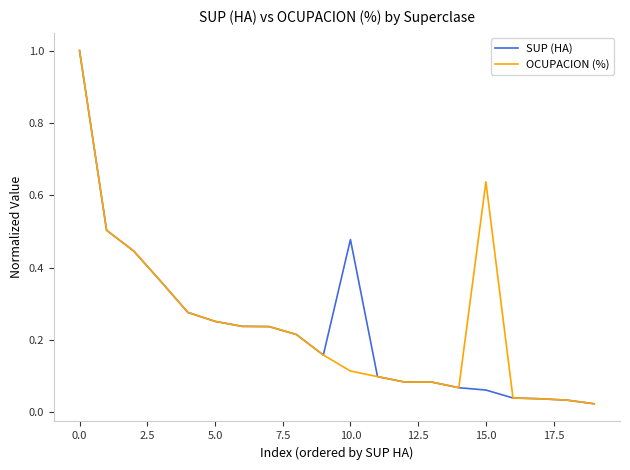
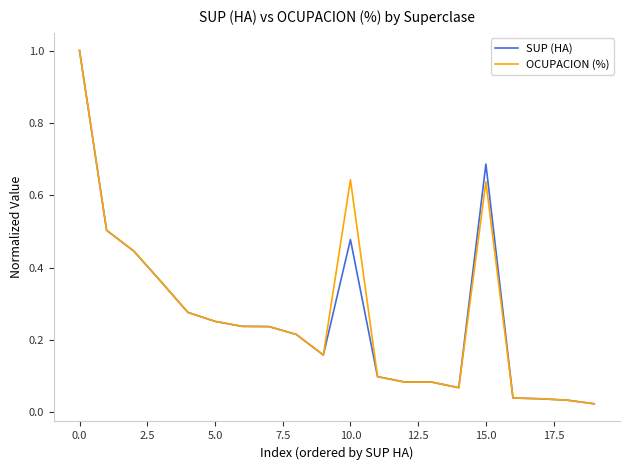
  {
    "SUP (HA)": {
      "10.0": 0.48,
-     "15.0": 0.06
+     "15.0": 0.69
    },
    "OCUPACION (%)": {
-     "10.0": 0.11,
+     "10.0": 0.64,
      "15.0": 0.64
    }
  }
